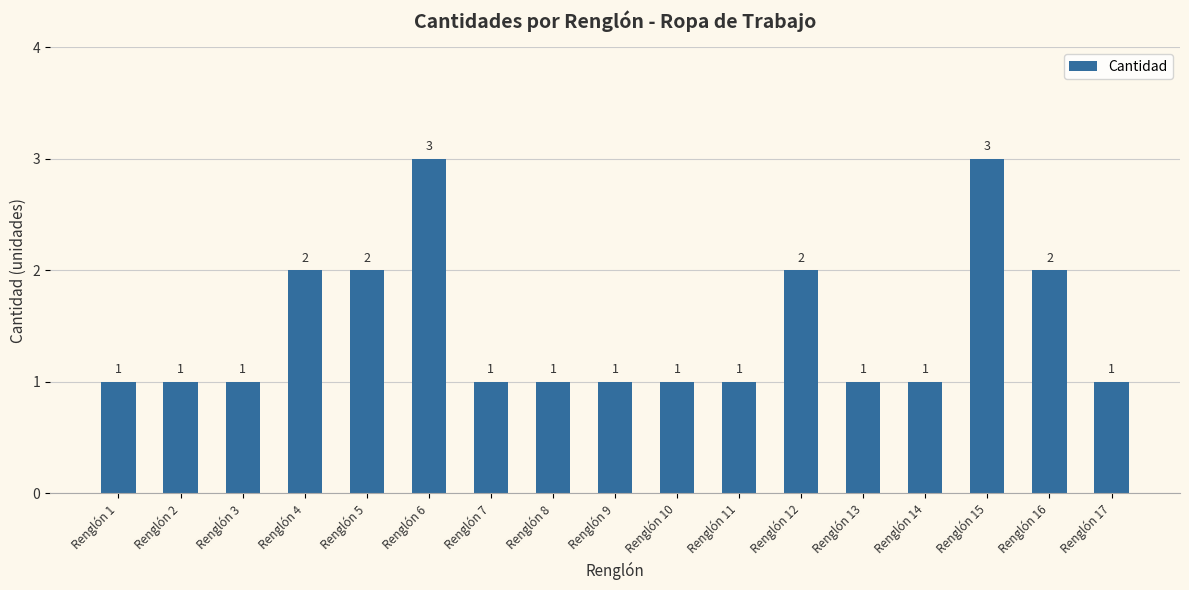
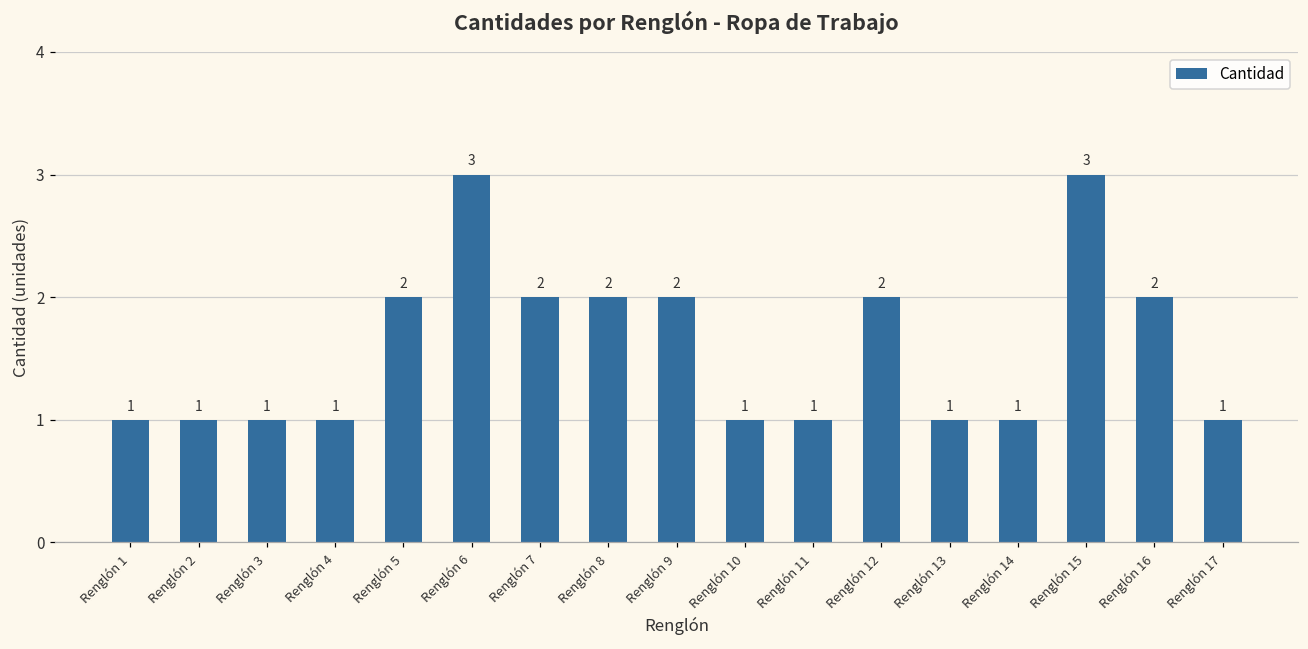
  {
    "Renglón 1": 1,
    "Renglón 2": 1,
    "Renglón 3": 1,
-   "Renglón 4": 2,
+   "Renglón 4": 1,
    "Renglón 5": 2,
    "Renglón 6": 3,
-   "Renglón 7": 1,
-   "Renglón 8": 1,
-   "Renglón 9": 1,
+   "Renglón 7": 2,
+   "Renglón 8": 2,
+   "Renglón 9": 2,
    "Renglón 10": 1,
    "Renglón 11": 1,
    "Renglón 12": 2,
    "Renglón 13": 1,
    "Renglón 14": 1,
    "Renglón 15": 3,
    "Renglón 16": 2,
    "Renglón 17": 1
  }
